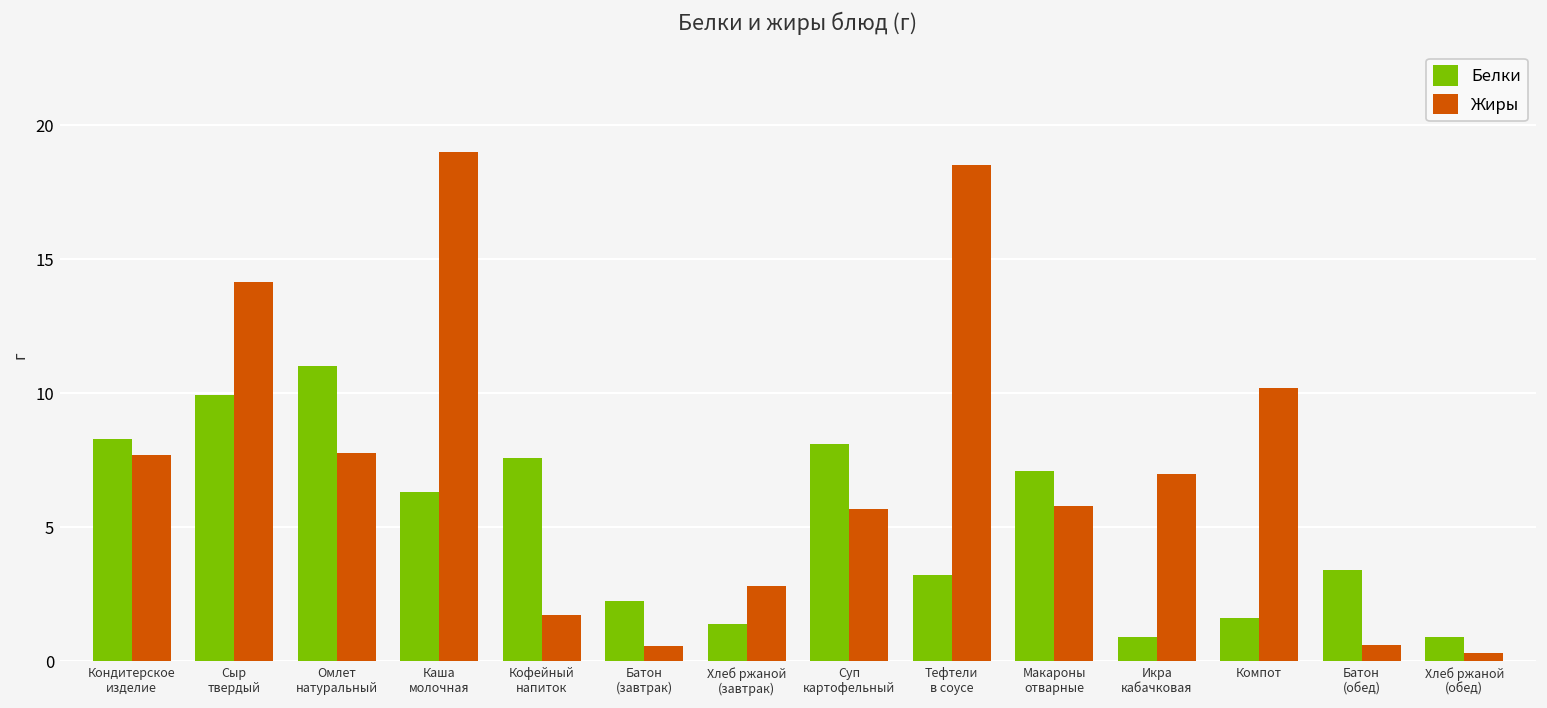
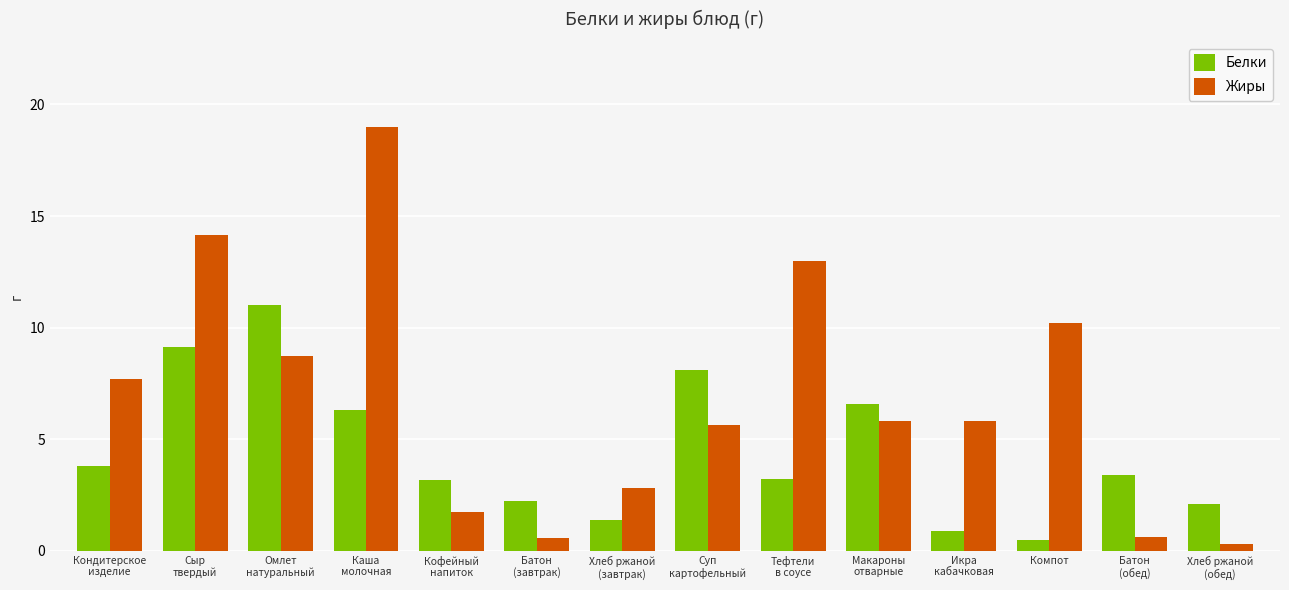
  {
    "Белки": {
-     "Кондитерское изделие": 8.3,
-     "Сыр твердый": 9.9,
+     "Кондитерское изделие": 3.8,
+     "Сыр твердый": 9.1,
      "Омлет натуральный": 11.0,
      "Каша молочная": 6.3,
-     "Кофейный напиток": 7.6,
+     "Кофейный напиток": 3.2,
      "Батон (завтрак)": 2.2,
      "Хлеб ржаной (завтрак)": 1.4,
      "Суп картофельный": 8.1,
      "Тефтели в соусе": 3.2,
-     "Макароны отварные": 7.1,
+     "Макароны отварные": 6.6,
      "Икра кабачковая": 0.9,
-     "Компот": 1.6,
+     "Компот": 0.5,
      "Батон (обед)": 3.4,
-     "Хлеб ржаной (обед)": 0.9
+     "Хлеб ржаной (обед)": 2.1
    },
    "Жиры": {
      "Кондитерское изделие": 7.7,
      "Сыр твердый": 14.2,
-     "Омлет натуральный": 7.8,
+     "Омлет натуральный": 8.8,
      "Каша молочная": 19.0,
      "Кофейный напиток": 1.7,
      "Батон (завтрак)": 0.6,
      "Хлеб ржаной (завтрак)": 2.8,
      "Суп картофельный": 5.7,
-     "Тефтели в соусе": 18.5,
+     "Тефтели в соусе": 13.0,
      "Макароны отварные": 5.8,
-     "Икра кабачковая": 7.0,
+     "Икра кабачковая": 5.8,
      "Компот": 10.2,
      "Батон (обед)": 0.6,
      "Хлеб ржаной (обед)": 0.3
    }
  }
